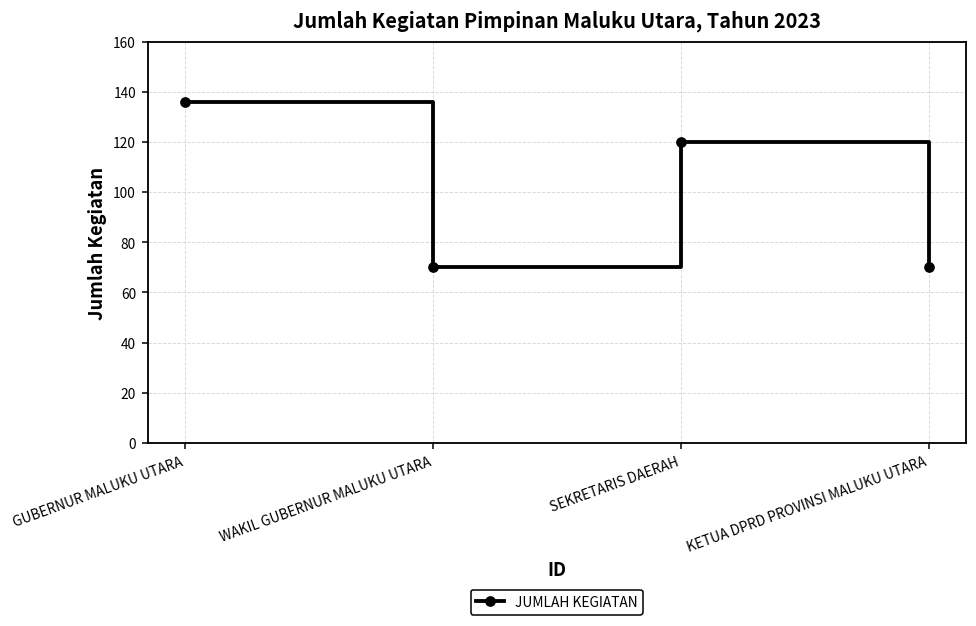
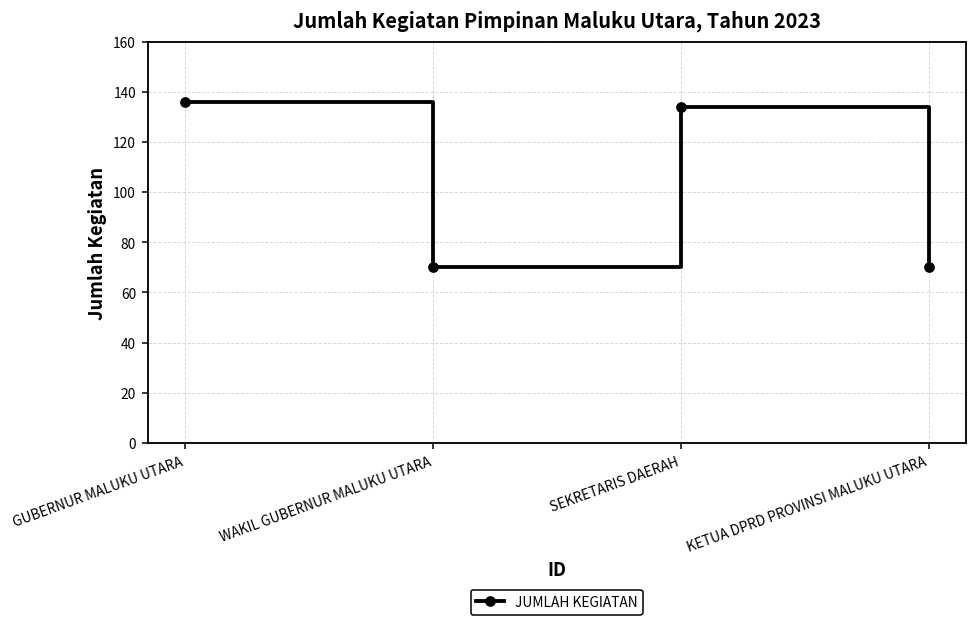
  {
    "GUBERNUR MALUKU UTARA": 136,
    "WAKIL GUBERNUR MALUKU UTARA": 70,
-   "SEKRETARIS DAERAH": 120,
+   "SEKRETARIS DAERAH": 134,
    "KETUA DPRD PROVINSI MALUKU UTARA": 70
  }
